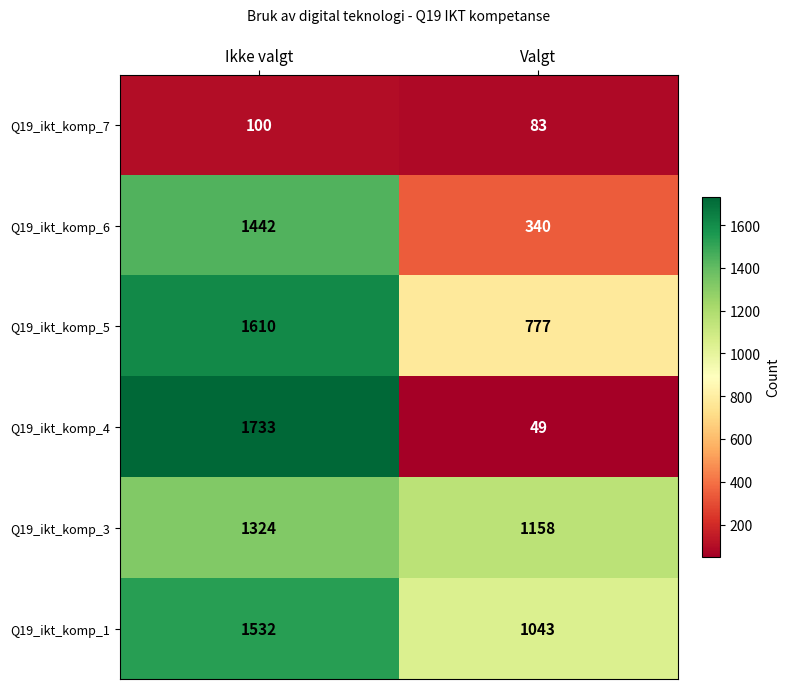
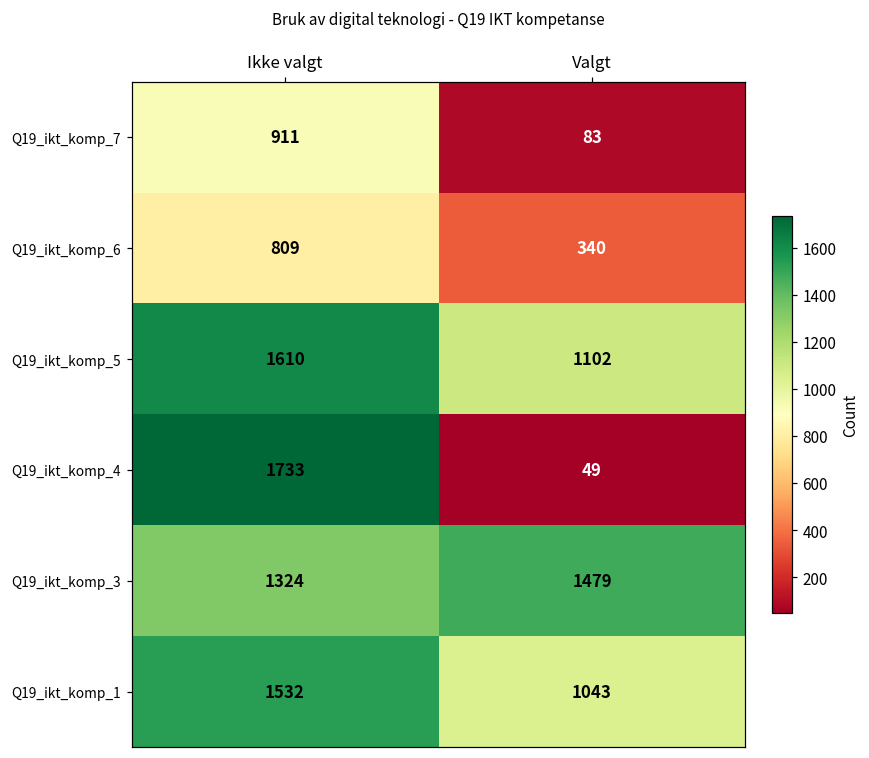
  {
    "Q19_ikt_komp_7": {
-     "Ikke valgt": 100,
+     "Ikke valgt": 911,
      "Valgt": 83
    },
    "Q19_ikt_komp_6": {
-     "Ikke valgt": 1442,
+     "Ikke valgt": 809,
      "Valgt": 340
    },
    "Q19_ikt_komp_5": {
      "Ikke valgt": 1610,
-     "Valgt": 777
+     "Valgt": 1102
    },
    "Q19_ikt_komp_4": {
      "Ikke valgt": 1733,
      "Valgt": 49
    },
    "Q19_ikt_komp_3": {
      "Ikke valgt": 1324,
-     "Valgt": 1158
+     "Valgt": 1479
    },
    "Q19_ikt_komp_1": {
      "Ikke valgt": 1532,
      "Valgt": 1043
    }
  }
